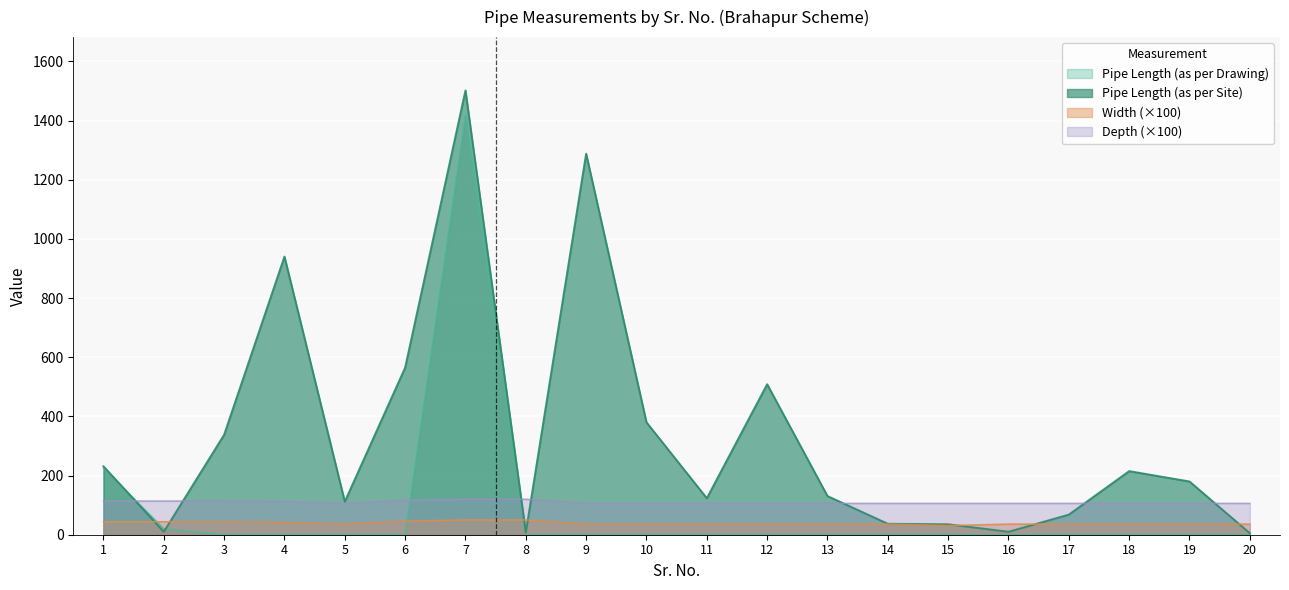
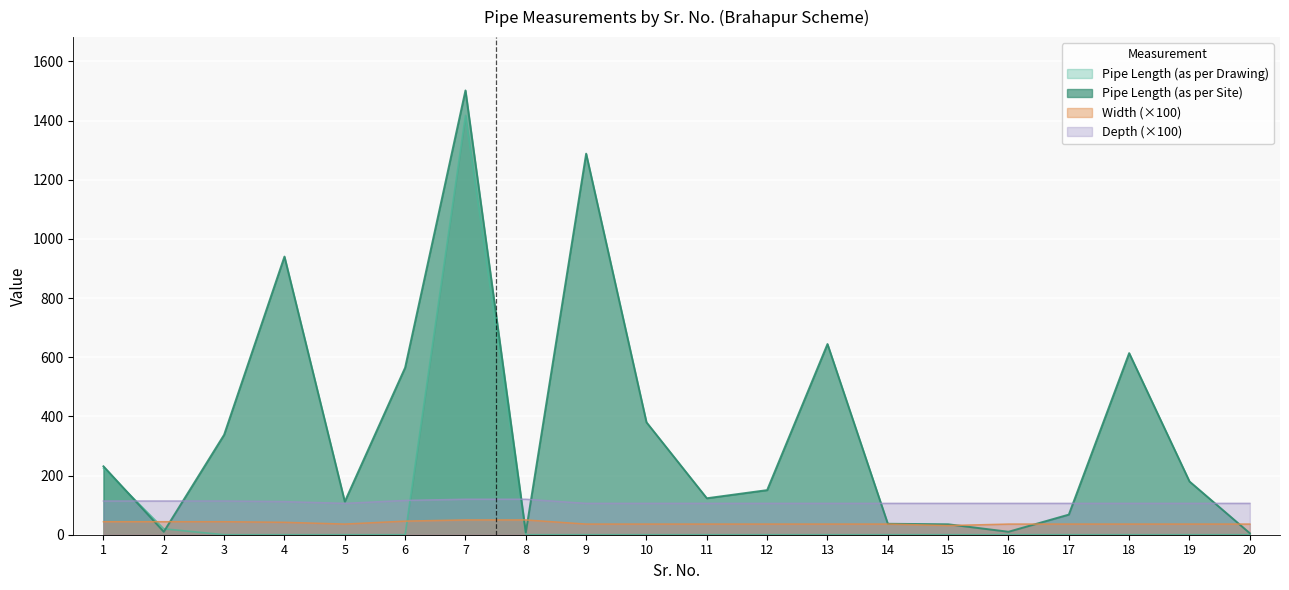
  {
    "Pipe Length (as per Site)": {
      "2": 10,
      "3": 340,
      "4": 940,
      "6": 570,
      "7": 1500,
      "9": 1290,
      "10": 380,
      "11": 120,
-     "12": 510,
-     "13": 130,
+     "12": 150,
+     "13": 640,
      "16": 10,
      "17": 70,
-     "18": 220,
+     "18": 610,
      "19": 180
    },
    "Width (×100)": {
      "1": 40,
      "2": 40,
      "3": 40,
      "4": 40,
      "5": 40,
      "6": 50,
      "7": 50,
      "8": 50,
      "9": 40,
      "10": 40,
      "11": 40,
      "12": 40,
      "13": 40,
      "16": 40,
      "17": 40,
      "18": 40,
      "19": 40,
      "20": 40
    }
  }
